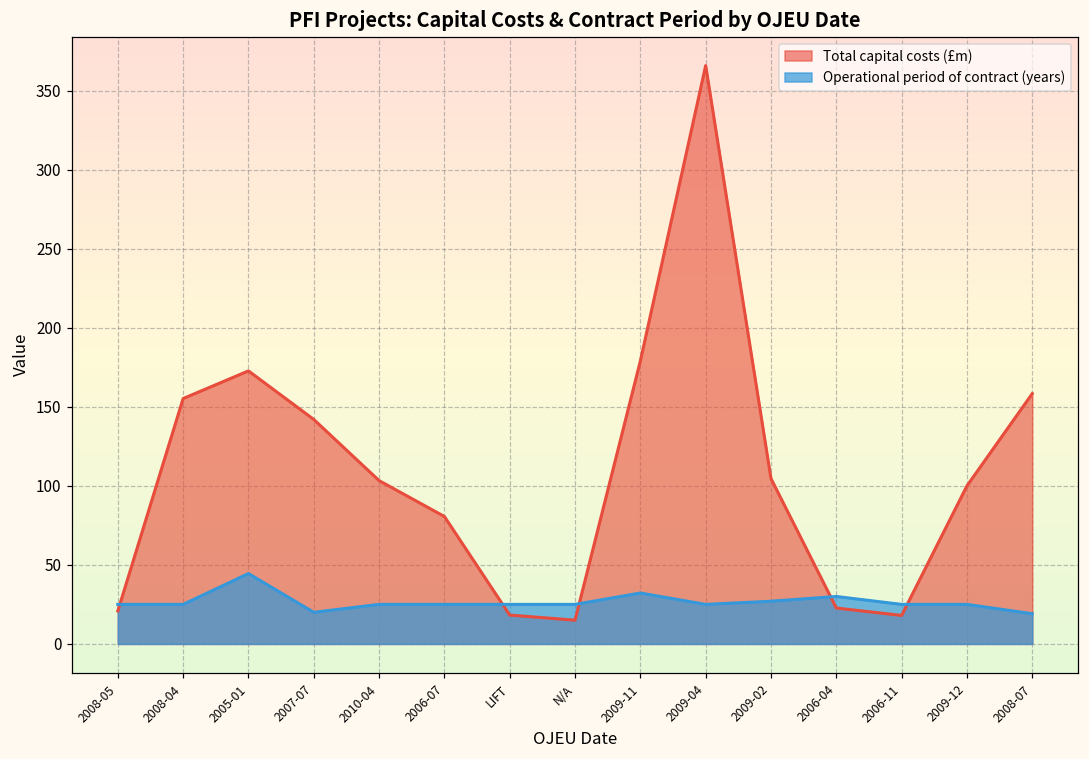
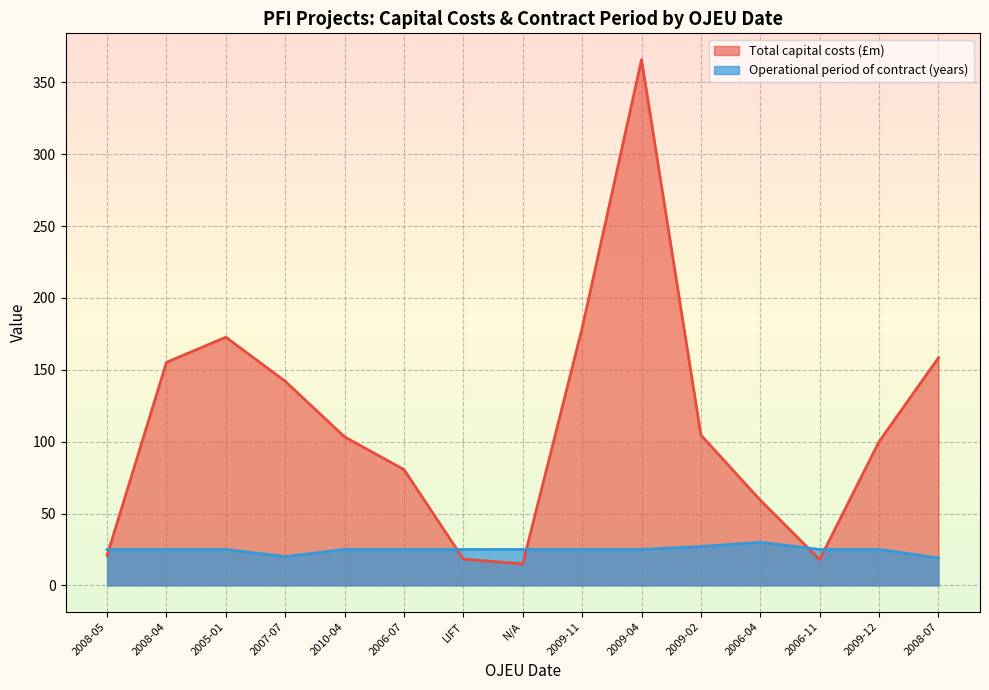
  {
    "Total capital costs (£m)": {
      "2008-05": 21,
      "2008-04": 155,
      "2005-01": 173,
      "2007-07": 142,
      "2010-04": 103,
      "2006-07": 81,
      "LIFT": 18,
      "N/A": 15,
      "2009-11": 179,
      "2009-04": 366,
      "2009-02": 105,
-     "2006-04": 23,
+     "2006-04": 59,
      "2006-11": 18,
      "2009-12": 100,
      "2008-07": 158
    },
    "Operational period of contract (years)": {
      "2008-05": 25,
      "2008-04": 25,
-     "2005-01": 45,
+     "2005-01": 25,
      "2007-07": 20,
      "2010-04": 25,
      "2006-07": 25,
      "LIFT": 25,
      "N/A": 25,
-     "2009-11": 32,
+     "2009-11": 25,
      "2009-04": 25,
      "2009-02": 27,
      "2006-04": 30,
      "2006-11": 25,
      "2009-12": 25,
      "2008-07": 19
    }
  }
